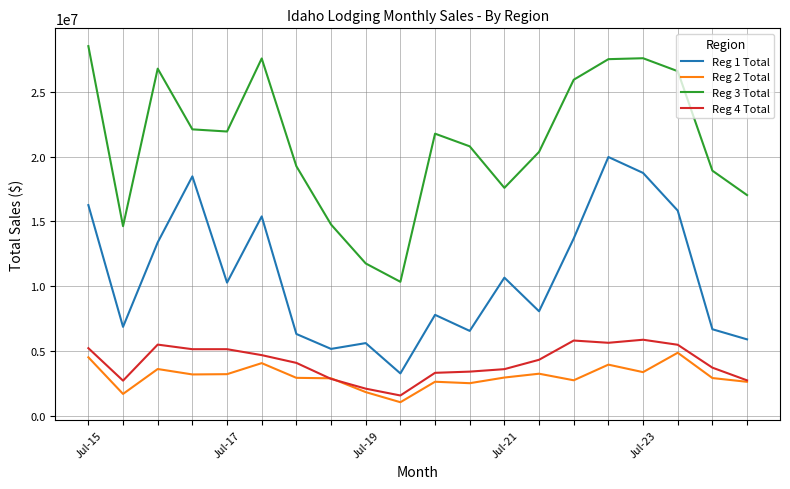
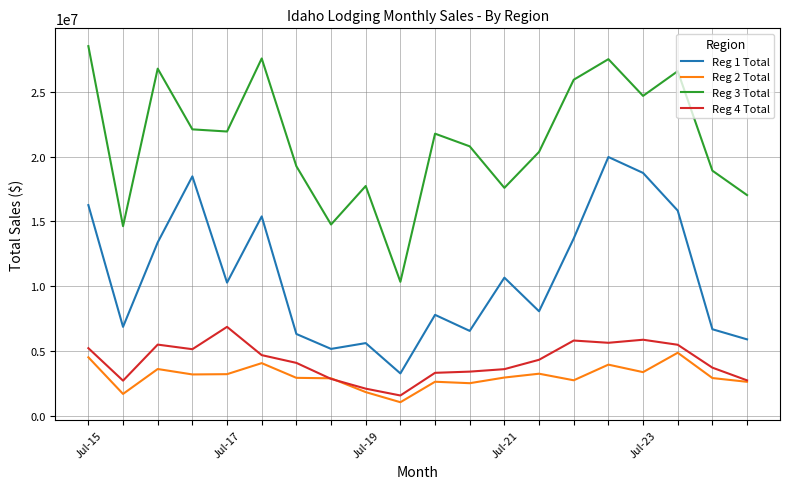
  {
    "Reg 1 Total": {
      "Jul-15": 16300000,
      "Jul-17": 10300000,
      "Jul-19": 5600000,
      "Jul-21": 10700000,
      "Jul-23": 18700000
    },
    "Reg 2 Total": {
      "Jul-15": 4500000,
      "Jul-17": 3200000,
      "Jul-19": 1800000,
      "Jul-21": 2900000,
      "Jul-23": 3400000
    },
    "Reg 3 Total": {
      "Jul-15": 28500000,
      "Jul-17": 21900000,
-     "Jul-19": 11700000,
+     "Jul-19": 17700000,
      "Jul-21": 17600000,
-     "Jul-23": 27600000
+     "Jul-23": 24700000
    },
    "Reg 4 Total": {
      "Jul-15": 5200000,
-     "Jul-17": 5100000,
+     "Jul-17": 6800000,
      "Jul-19": 2100000,
      "Jul-21": 3600000,
      "Jul-23": 5900000
    }
  }
